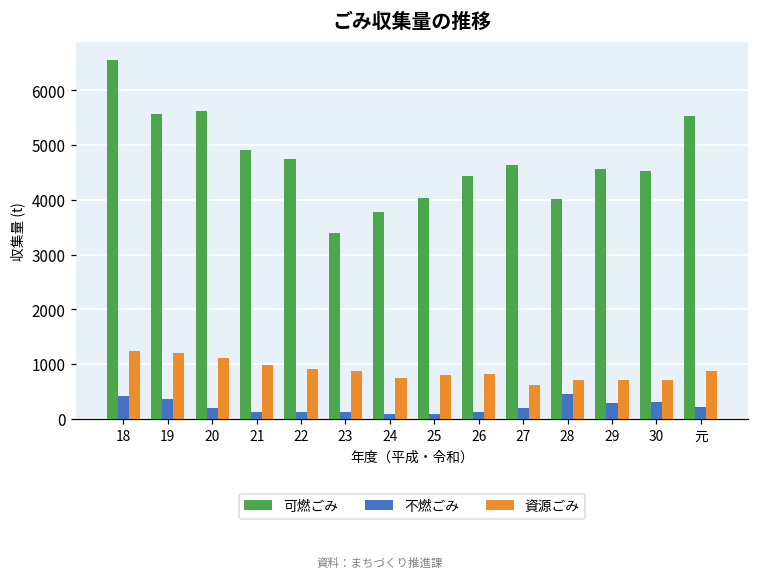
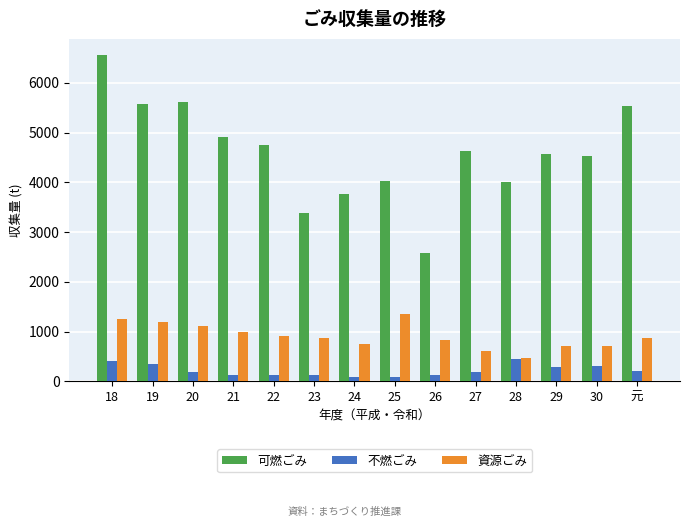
  {
    "可燃ごみ": {
      "18": 6600,
      "19": 5600,
      "20": 5600,
      "21": 4900,
      "22": 4800,
      "23": 3400,
      "24": 3800,
      "25": 4000,
-     "26": 4400,
+     "26": 2600,
      "27": 4600,
      "28": 4000,
      "29": 4600,
      "30": 4500,
      "元": 5500
    },
    "不燃ごみ": {
      "18": 400,
      "19": 400,
      "20": 200,
      "21": 100,
      "22": 100,
      "23": 100,
      "24": 100,
      "25": 100,
      "26": 100,
      "27": 200,
      "28": 400,
      "29": 300,
      "30": 300,
      "元": 200
    },
    "資源ごみ": {
      "18": 1200,
      "19": 1200,
      "20": 1100,
      "21": 1000,
      "22": 900,
      "23": 900,
      "24": 800,
-     "25": 800,
+     "25": 1300,
      "26": 800,
      "27": 600,
-     "28": 700,
+     "28": 500,
      "29": 700,
      "30": 700,
      "元": 900
    }
  }
